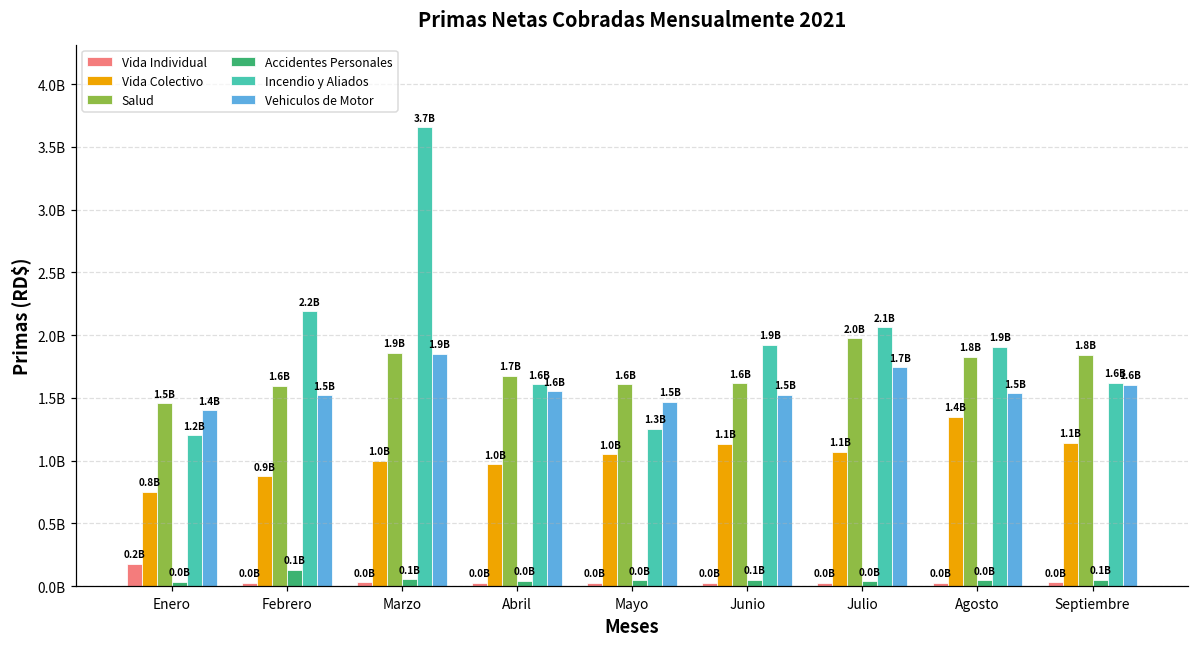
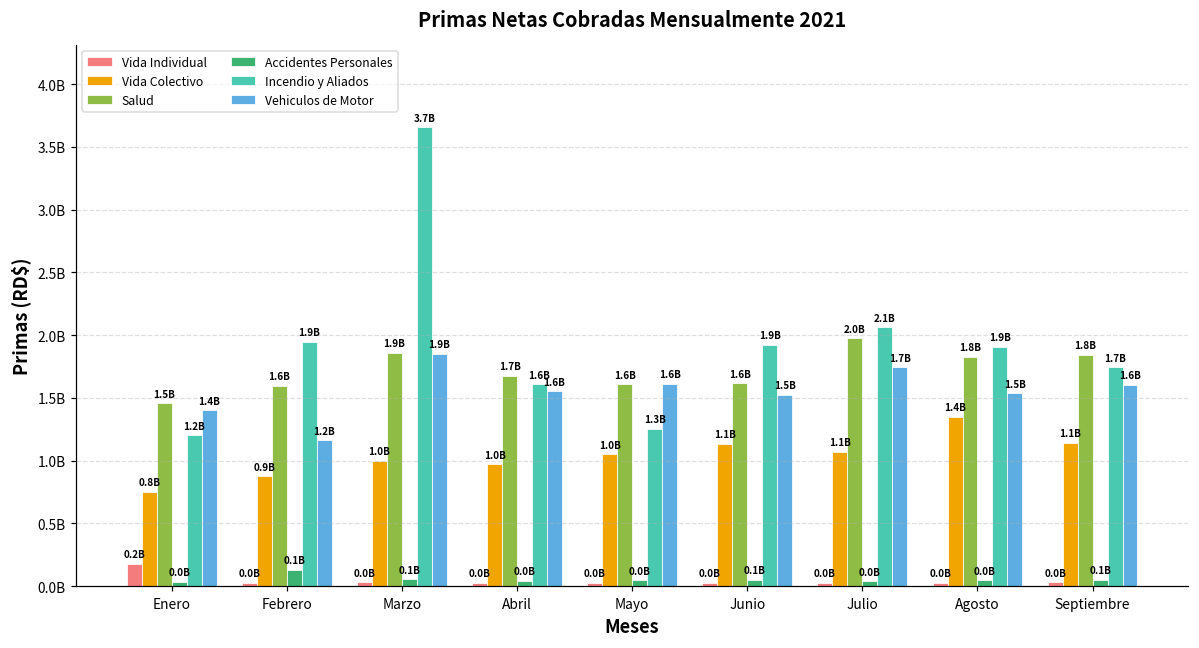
  {
    "Vida Individual": {
      "Enero": "0.2B"
    },
    "Vida Colectivo": {
      "Enero": "0.8B",
      "Febrero": "0.9B",
      "Marzo": "1.0B",
      "Abril": "1.0B",
      "Mayo": "1.0B",
      "Junio": "1.1B",
      "Julio": "1.1B",
      "Agosto": "1.4B",
      "Septiembre": "1.1B"
    },
    "Salud": {
      "Enero": "1.5B",
      "Febrero": "1.6B",
      "Marzo": "1.9B",
      "Abril": "1.7B",
      "Mayo": "1.6B",
      "Junio": "1.6B",
      "Julio": "2.0B",
      "Agosto": "1.8B",
      "Septiembre": "1.8B"
    },
    "Accidentes Personales": {
      "Febrero": "0.1B",
      "Marzo": "0.1B",
      "Junio": "0.1B",
      "Septiembre": "0.1B"
    },
    "Incendio y Aliados": {
      "Enero": "1.2B",
-     "Febrero": "2.2B",
+     "Febrero": "1.9B",
      "Marzo": "3.7B",
      "Abril": "1.6B",
      "Mayo": "1.3B",
      "Junio": "1.9B",
      "Julio": "2.1B",
      "Agosto": "1.9B",
-     "Septiembre": "1.6B"
+     "Septiembre": "1.7B"
    },
    "Vehiculos de Motor": {
      "Enero": "1.4B",
-     "Febrero": "1.5B",
+     "Febrero": "1.2B",
      "Marzo": "1.9B",
-     "Mayo": "1.5B",
+     "Mayo": "1.6B",
      "Junio": "1.5B",
      "Julio": "1.7B",
      "Agosto": "1.5B",
      "Septiembre": "1.6B"
    }
  }
